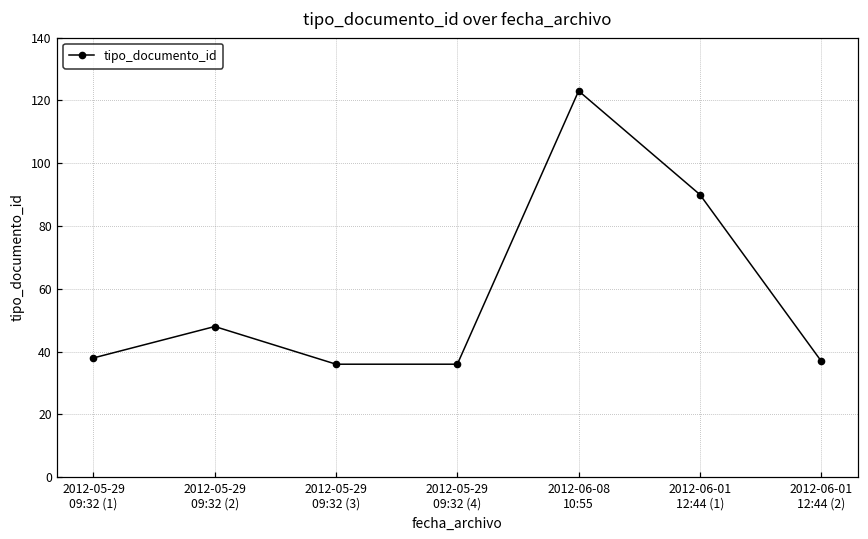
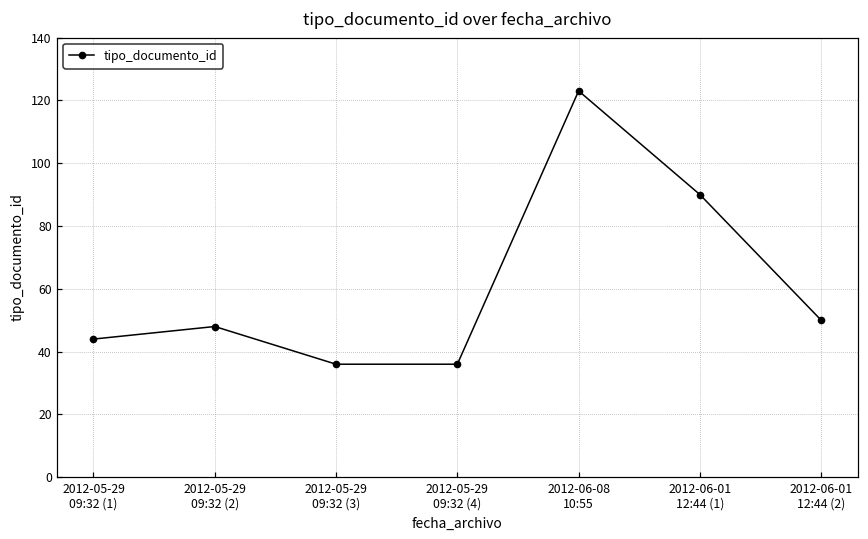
  {
-   "2012-05-29 09:32 (1)": 38,
+   "2012-05-29 09:32 (1)": 44,
    "2012-05-29 09:32 (2)": 48,
    "2012-05-29 09:32 (3)": 36,
    "2012-05-29 09:32 (4)": 36,
    "2012-06-08 10:55": 123,
    "2012-06-01 12:44 (1)": 90,
-   "2012-06-01 12:44 (2)": 37
+   "2012-06-01 12:44 (2)": 50
  }
